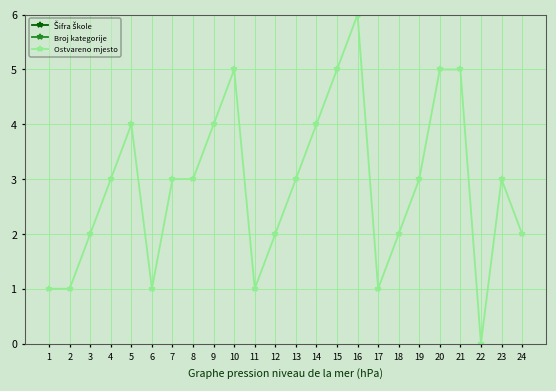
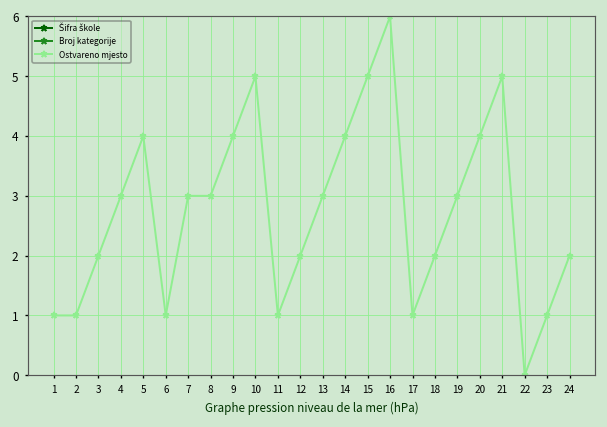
  {
    "Ostvareno mjesto": {
      "1": 1,
      "2": 1,
      "3": 2,
      "4": 3,
      "5": 4,
      "6": 1,
      "7": 3,
      "8": 3,
      "9": 4,
      "10": 5,
      "11": 1,
      "12": 2,
      "13": 3,
      "14": 4,
      "15": 5,
      "16": 6,
      "17": 1,
      "18": 2,
      "19": 3,
-     "20": 5,
+     "20": 4,
      "21": 5,
      "22": 0,
-     "23": 3,
+     "23": 1,
      "24": 2
    }
  }
